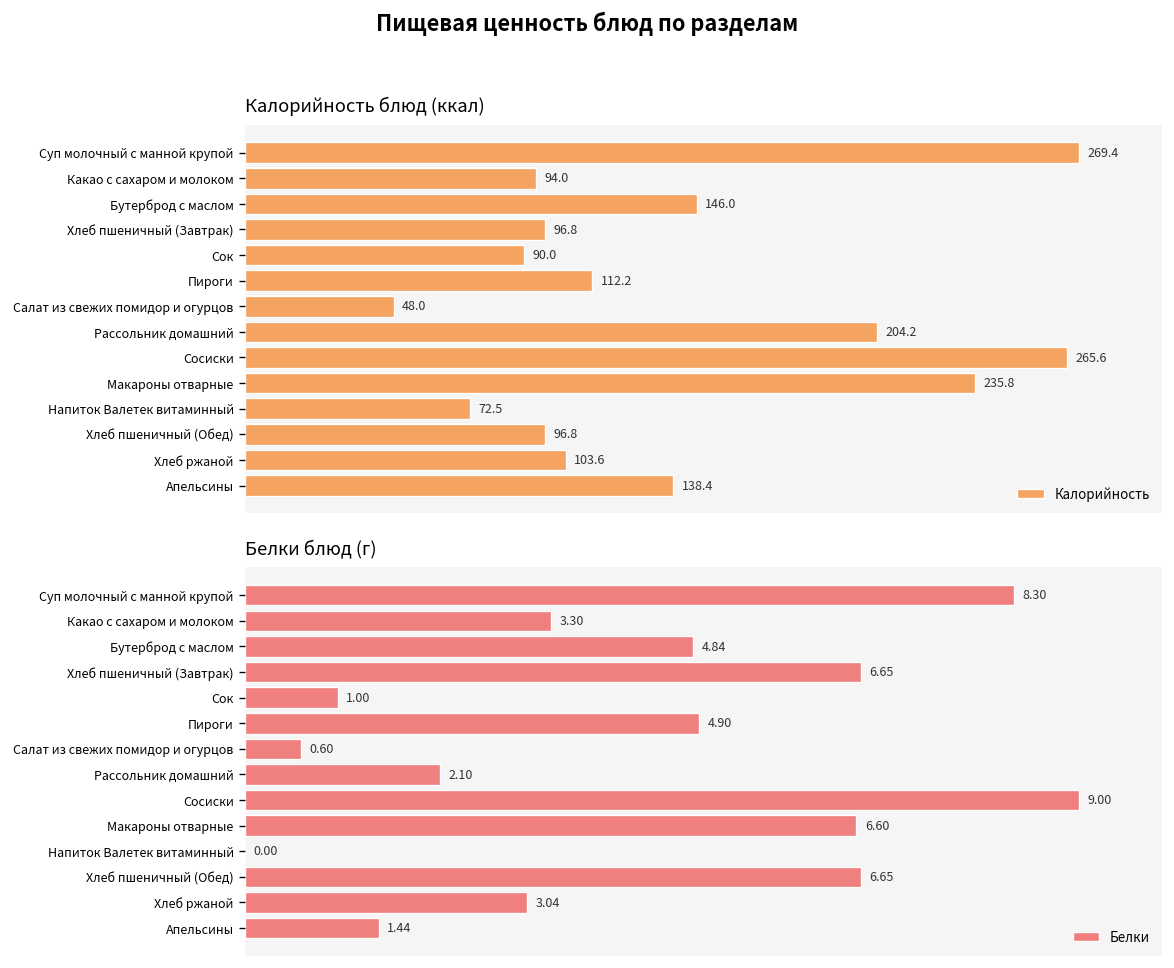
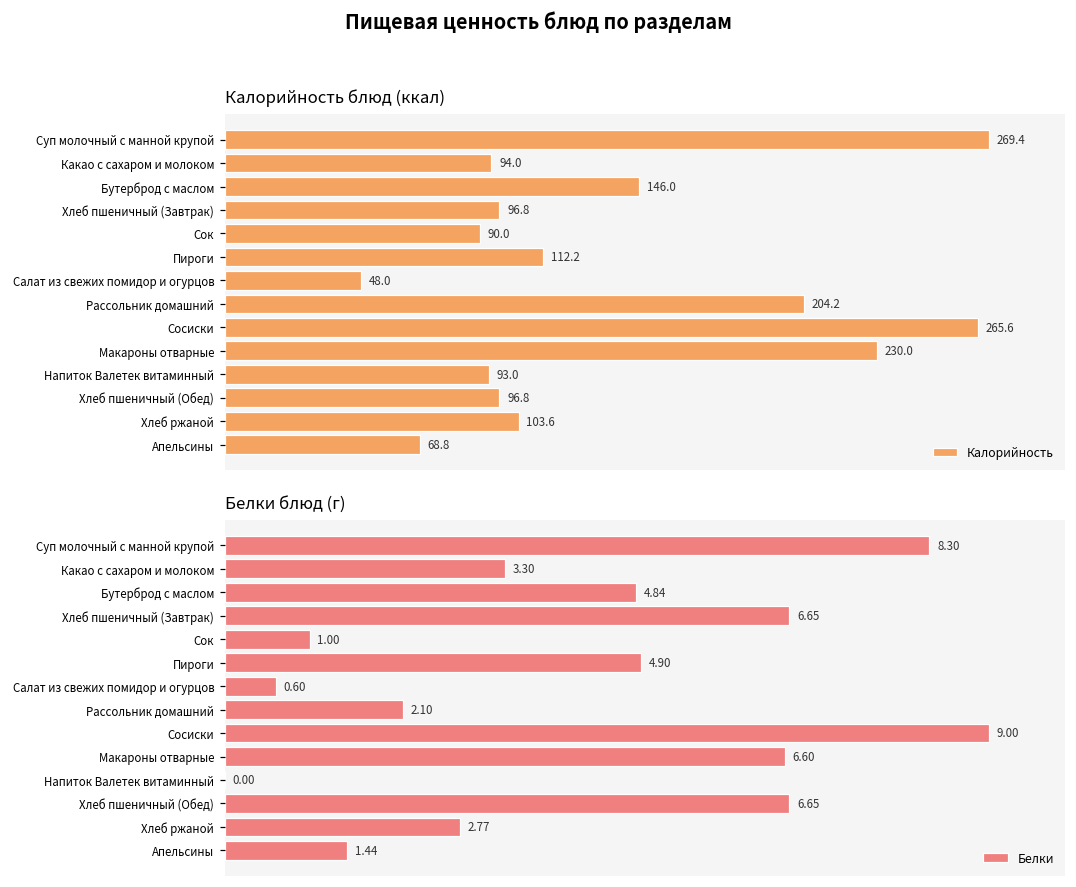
  {
    "Калорийность блюд (ккал)": {
-     "Макароны отварные": 235.8,
-     "Напиток Валетек витаминный": 72.5,
-     "Апельсины": 138.4
+     "Макароны отварные": 230.0,
+     "Напиток Валетек витаминный": 93.0,
+     "Апельсины": 68.8
    },
    "Белки блюд (г)": {
      "Напиток Валетек витаминный": 0.00,
-     "Хлеб ржаной": 3.04
+     "Хлеб ржаной": 2.77
    }
  }
